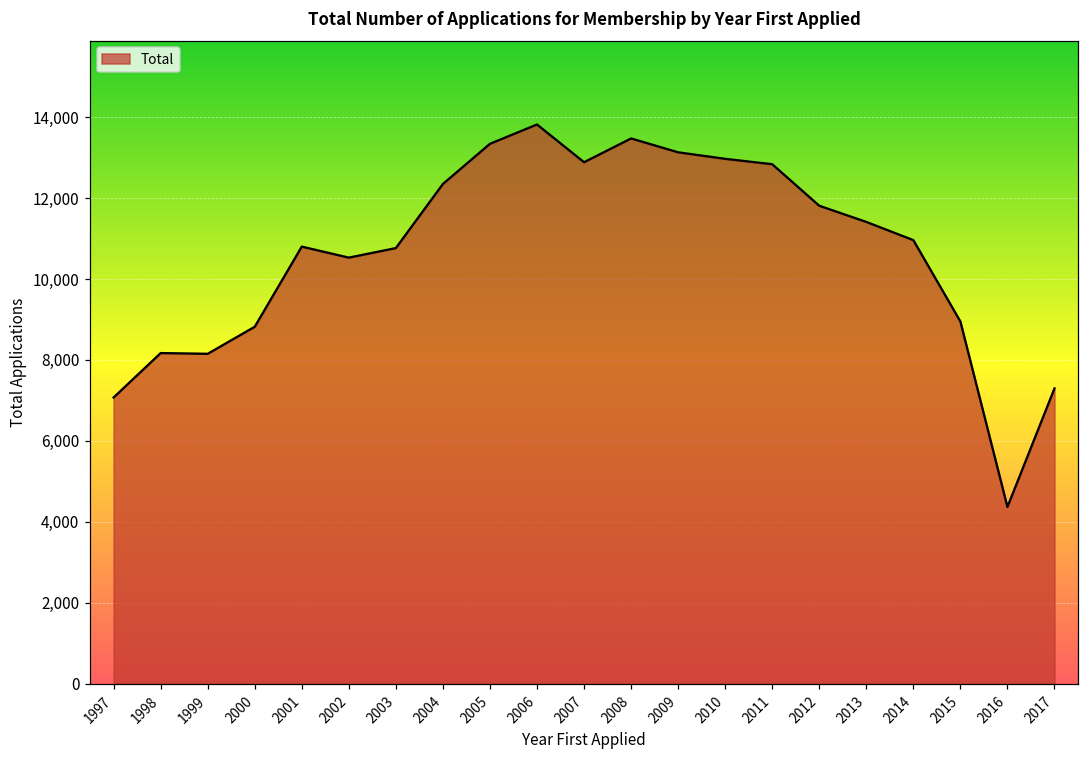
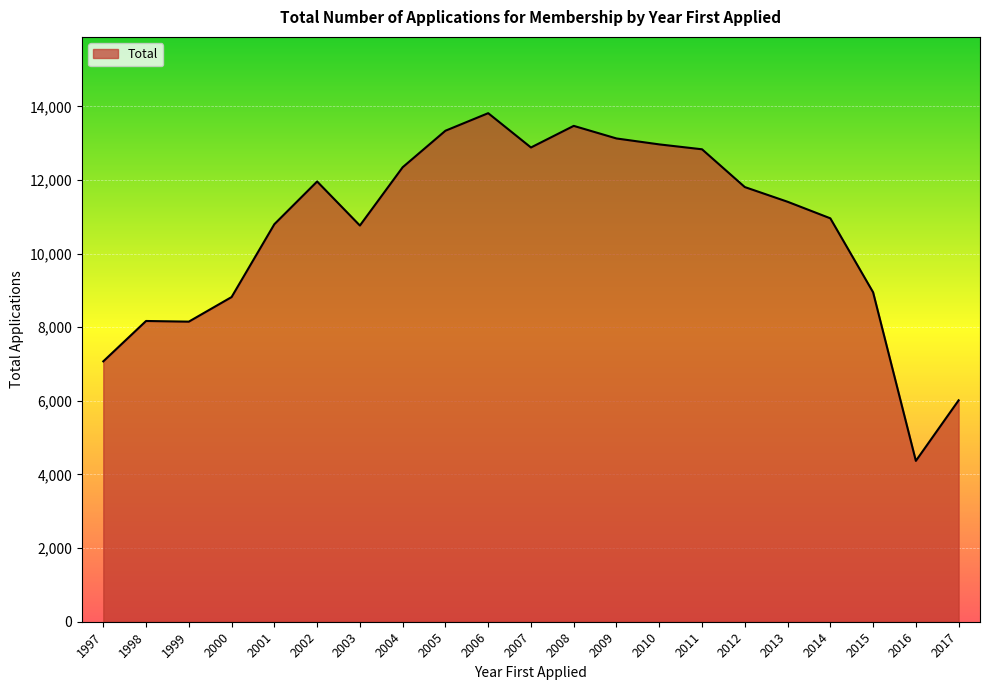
  {
    "1997": "7,100",
    "1998": "8,200",
    "1999": "8,200",
    "2000": "8,800",
    "2001": "10,800",
-   "2002": "10,500",
+   "2002": "12,000",
    "2003": "10,800",
    "2004": "12,300",
    "2005": "13,300",
    "2006": "13,800",
    "2007": "12,900",
    "2008": "13,500",
    "2009": "13,100",
    "2010": "13,000",
    "2011": "12,800",
    "2012": "11,800",
    "2013": "11,400",
    "2014": "11,000",
    "2015": "9,000",
    "2016": "4,400",
-   "2017": "7,300"
+   "2017": "6,000"
  }
